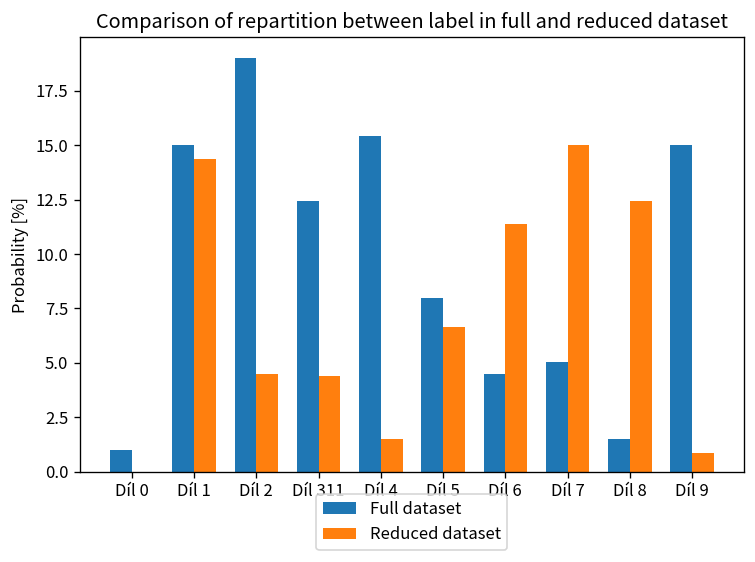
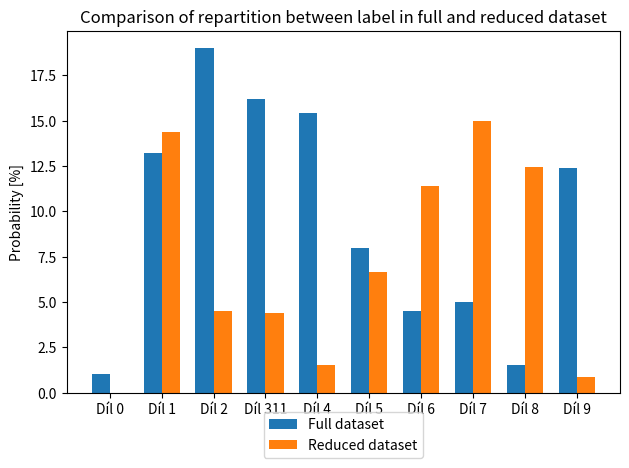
  {
    "Full dataset": {
      "Díl 0": 1.0,
-     "Díl 1": 15.0,
+     "Díl 1": 13.2,
      "Díl 2": 19.0,
-     "Díl 311": 12.4,
+     "Díl 311": 16.2,
      "Díl 4": 15.4,
      "Díl 5": 8.0,
      "Díl 6": 4.5,
      "Díl 7": 5.0,
      "Díl 8": 1.5,
-     "Díl 9": 15.0
+     "Díl 9": 12.4
    },
    "Reduced dataset": {
      "Díl 0": 0.0,
      "Díl 1": 14.4,
      "Díl 2": 4.5,
      "Díl 311": 4.4,
      "Díl 4": 1.5,
      "Díl 5": 6.6,
      "Díl 6": 11.4,
      "Díl 7": 15.0,
      "Díl 8": 12.4,
      "Díl 9": 0.9
    }
  }
